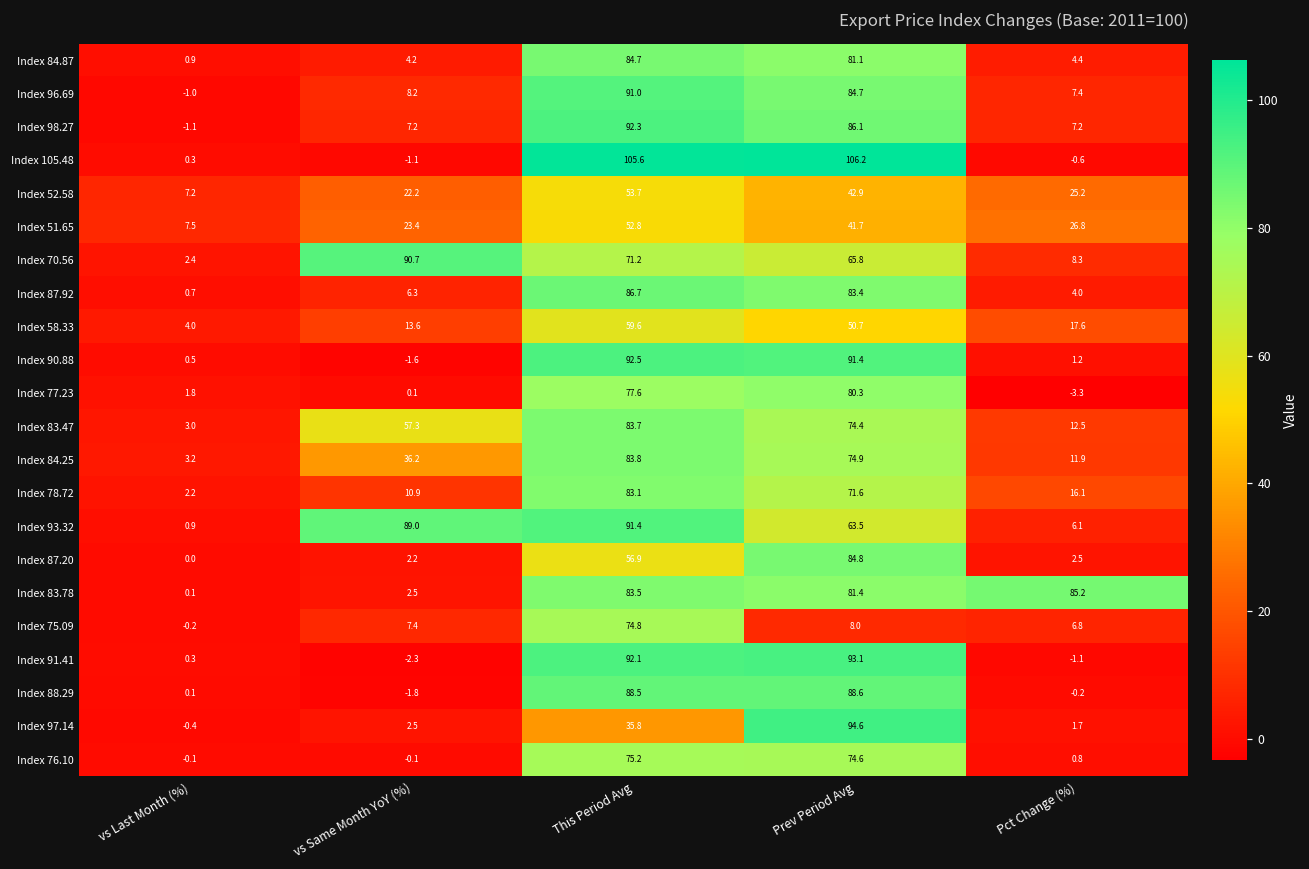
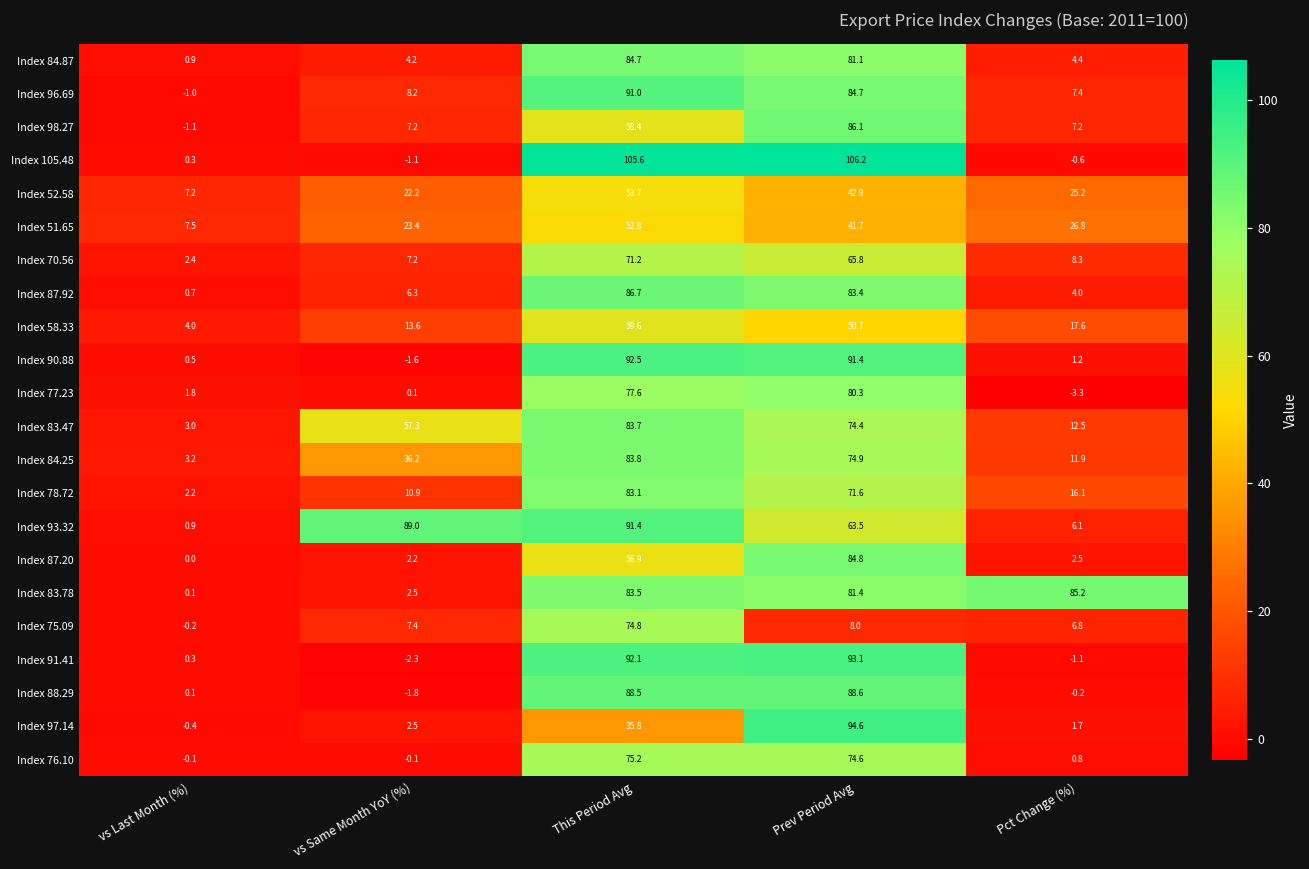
  {
    "Index 84.87": {
      "vs Last Month (%)": 0.9,
      "vs Same Month YoY (%)": 4.2,
      "This Period Avg": 84.7,
      "Prev Period Avg": 81.1,
      "Pct Change (%)": 4.4
    },
    "Index 96.69": {
      "vs Last Month (%)": -1.0,
      "vs Same Month YoY (%)": 8.2,
      "This Period Avg": 91.0,
      "Prev Period Avg": 84.7,
      "Pct Change (%)": 7.4
    },
    "Index 98.27": {
      "vs Last Month (%)": -1.1,
      "vs Same Month YoY (%)": 7.2,
-     "This Period Avg": 92.3,
+     "This Period Avg": 58.4,
      "Prev Period Avg": 86.1,
      "Pct Change (%)": 7.2
    },
    "Index 105.48": {
      "vs Last Month (%)": 0.3,
      "vs Same Month YoY (%)": -1.1,
      "This Period Avg": 105.6,
      "Prev Period Avg": 106.2,
      "Pct Change (%)": -0.6
    },
    "Index 52.58": {
      "vs Last Month (%)": 7.2,
      "vs Same Month YoY (%)": 22.2,
      "This Period Avg": 53.7,
      "Prev Period Avg": 42.9,
      "Pct Change (%)": 25.2
    },
    "Index 51.65": {
      "vs Last Month (%)": 7.5,
      "vs Same Month YoY (%)": 23.4,
      "This Period Avg": 52.8,
      "Prev Period Avg": 41.7,
      "Pct Change (%)": 26.8
    },
    "Index 70.56": {
      "vs Last Month (%)": 2.4,
-     "vs Same Month YoY (%)": 90.7,
+     "vs Same Month YoY (%)": 7.2,
      "This Period Avg": 71.2,
      "Prev Period Avg": 65.8,
      "Pct Change (%)": 8.3
    },
    "Index 87.92": {
      "vs Last Month (%)": 0.7,
      "vs Same Month YoY (%)": 6.3,
      "This Period Avg": 86.7,
      "Prev Period Avg": 83.4,
      "Pct Change (%)": 4.0
    },
    "Index 58.33": {
      "vs Last Month (%)": 4.0,
      "vs Same Month YoY (%)": 13.6,
      "This Period Avg": 59.6,
      "Prev Period Avg": 50.7,
      "Pct Change (%)": 17.6
    },
    "Index 90.88": {
      "vs Last Month (%)": 0.5,
      "vs Same Month YoY (%)": -1.6,
      "This Period Avg": 92.5,
      "Prev Period Avg": 91.4,
      "Pct Change (%)": 1.2
    },
    "Index 77.23": {
      "vs Last Month (%)": 1.8,
      "vs Same Month YoY (%)": 0.1,
      "This Period Avg": 77.6,
      "Prev Period Avg": 80.3,
      "Pct Change (%)": -3.3
    },
    "Index 83.47": {
      "vs Last Month (%)": 3.0,
      "vs Same Month YoY (%)": 57.3,
      "This Period Avg": 83.7,
      "Prev Period Avg": 74.4,
      "Pct Change (%)": 12.5
    },
    "Index 84.25": {
      "vs Last Month (%)": 3.2,
      "vs Same Month YoY (%)": 36.2,
      "This Period Avg": 83.8,
      "Prev Period Avg": 74.9,
      "Pct Change (%)": 11.9
    },
    "Index 78.72": {
      "vs Last Month (%)": 2.2,
      "vs Same Month YoY (%)": 10.9,
      "This Period Avg": 83.1,
      "Prev Period Avg": 71.6,
      "Pct Change (%)": 16.1
    },
    "Index 93.32": {
      "vs Last Month (%)": 0.9,
      "vs Same Month YoY (%)": 89.0,
      "This Period Avg": 91.4,
      "Prev Period Avg": 63.5,
      "Pct Change (%)": 6.1
    },
    "Index 87.20": {
      "vs Last Month (%)": 0.0,
      "vs Same Month YoY (%)": 2.2,
      "This Period Avg": 56.9,
      "Prev Period Avg": 84.8,
      "Pct Change (%)": 2.5
    },
    "Index 83.78": {
      "vs Last Month (%)": 0.1,
      "vs Same Month YoY (%)": 2.5,
      "This Period Avg": 83.5,
      "Prev Period Avg": 81.4,
      "Pct Change (%)": 85.2
    },
    "Index 75.09": {
      "vs Last Month (%)": -0.2,
      "vs Same Month YoY (%)": 7.4,
      "This Period Avg": 74.8,
      "Prev Period Avg": 8.0,
      "Pct Change (%)": 6.8
    },
    "Index 91.41": {
      "vs Last Month (%)": 0.3,
      "vs Same Month YoY (%)": -2.3,
      "This Period Avg": 92.1,
      "Prev Period Avg": 93.1,
      "Pct Change (%)": -1.1
    },
    "Index 88.29": {
      "vs Last Month (%)": 0.1,
      "vs Same Month YoY (%)": -1.8,
      "This Period Avg": 88.5,
      "Prev Period Avg": 88.6,
      "Pct Change (%)": -0.2
    },
    "Index 97.14": {
      "vs Last Month (%)": -0.4,
      "vs Same Month YoY (%)": 2.5,
      "This Period Avg": 35.8,
      "Prev Period Avg": 94.6,
      "Pct Change (%)": 1.7
    },
    "Index 76.10": {
      "vs Last Month (%)": -0.1,
      "vs Same Month YoY (%)": -0.1,
      "This Period Avg": 75.2,
      "Prev Period Avg": 74.6,
      "Pct Change (%)": 0.8
    }
  }
